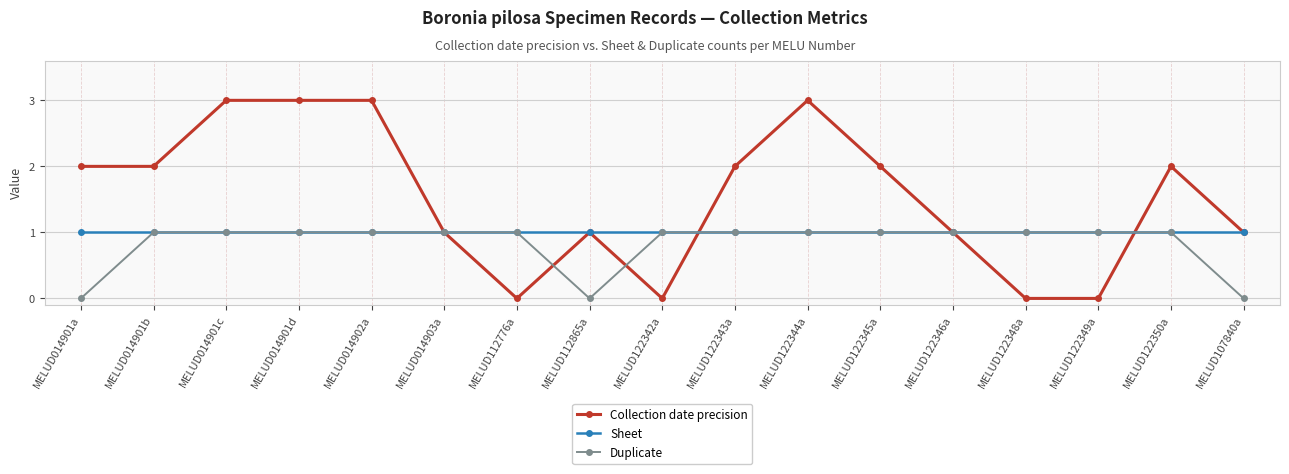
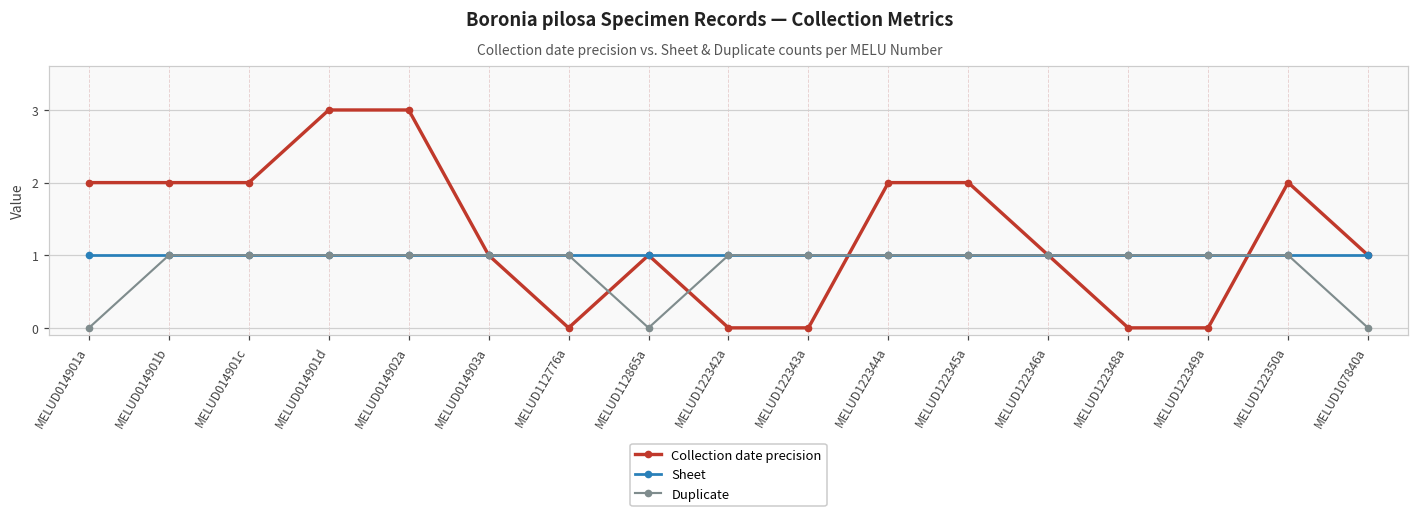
  {
    "Collection date precision": {
      "MELUD014901a": 2,
      "MELUD014901b": 2,
-     "MELUD014901c": 3,
+     "MELUD014901c": 2,
      "MELUD014901d": 3,
      "MELUD014902a": 3,
      "MELUD112776a": 0,
      "MELUD122342a": 0,
-     "MELUD122343a": 2,
-     "MELUD122344a": 3,
+     "MELUD122343a": 0,
+     "MELUD122344a": 2,
      "MELUD122345a": 2,
      "MELUD122348a": 0,
      "MELUD122349a": 0,
      "MELUD122350a": 2
    },
    "Sheet": {
      "MELUD014901a": 1
    },
    "Duplicate": {
      "MELUD014901a": 0,
      "MELUD112865a": 0,
      "MELUD107840a": 0
    }
  }
